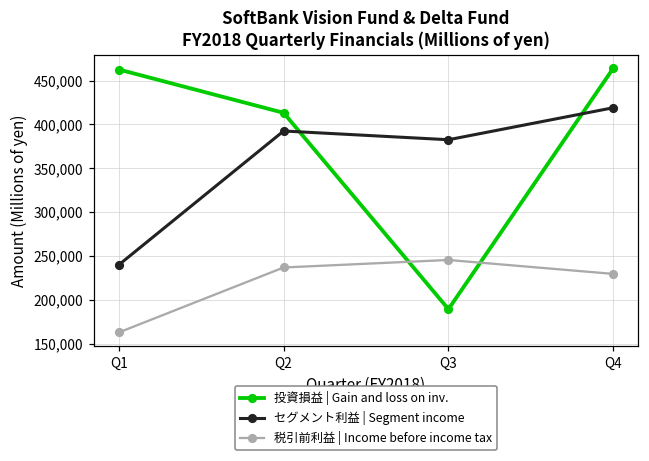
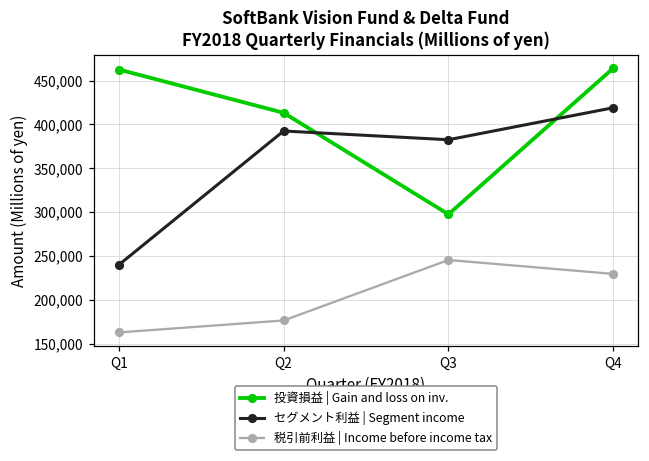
  {
    "投資損益 | Gain and loss on inv.": {
      "Q1": "460,000",
      "Q2": "410,000",
-     "Q3": "190,000",
+     "Q3": "300,000",
      "Q4": "460,000"
    },
    "セグメント利益 | Segment income": {
      "Q1": "240,000",
      "Q2": "390,000",
      "Q3": "380,000",
      "Q4": "420,000"
    },
    "税引前利益 | Income before income tax": {
      "Q1": "160,000",
-     "Q2": "240,000",
+     "Q2": "180,000",
      "Q3": "250,000",
      "Q4": "230,000"
    }
  }
